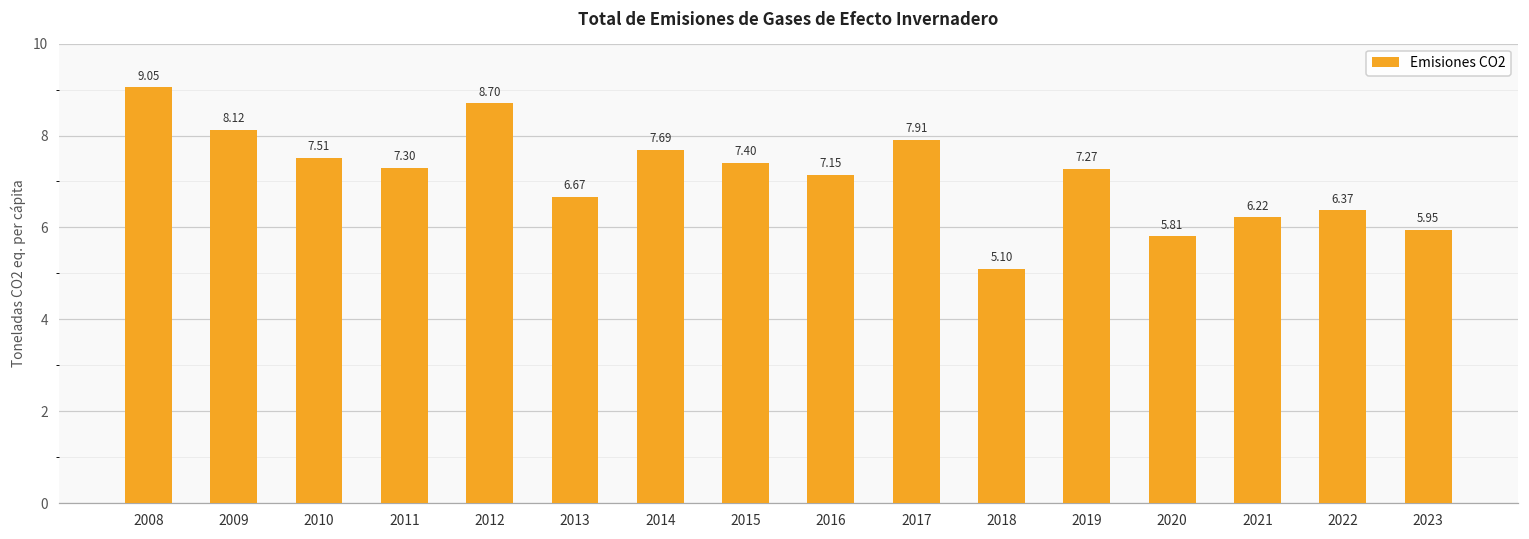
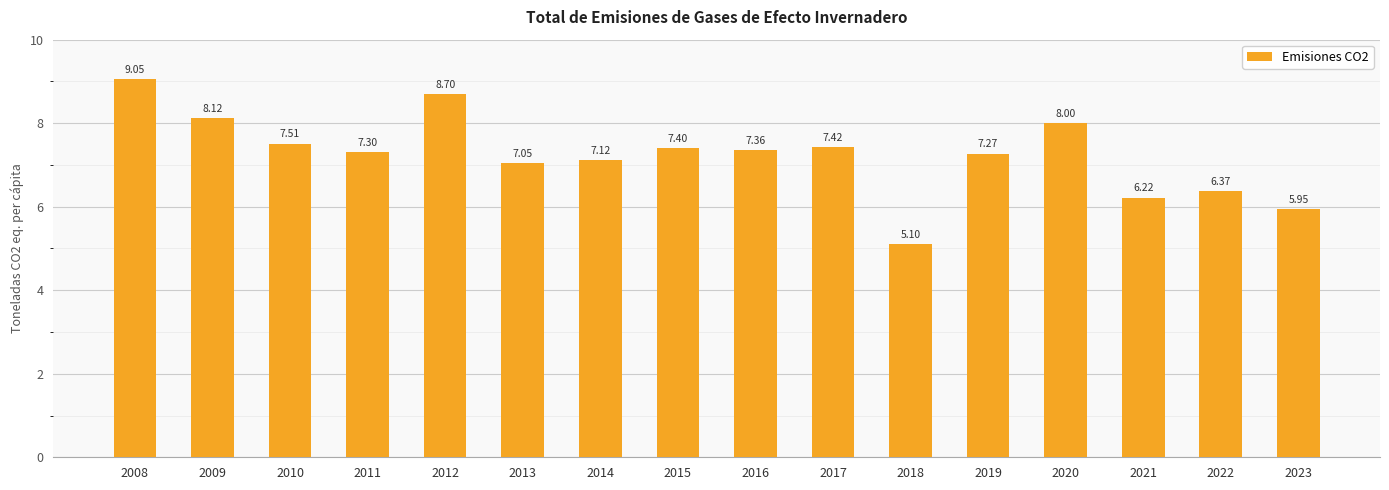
  {
    "2008": 9.05,
    "2009": 8.12,
    "2010": 7.51,
    "2011": 7.30,
    "2012": 8.70,
-   "2013": 6.67,
-   "2014": 7.69,
+   "2013": 7.05,
+   "2014": 7.12,
    "2015": 7.40,
-   "2016": 7.15,
-   "2017": 7.91,
+   "2016": 7.36,
+   "2017": 7.42,
    "2018": 5.10,
    "2019": 7.27,
-   "2020": 5.81,
+   "2020": 8.00,
    "2021": 6.22,
    "2022": 6.37,
    "2023": 5.95
  }
